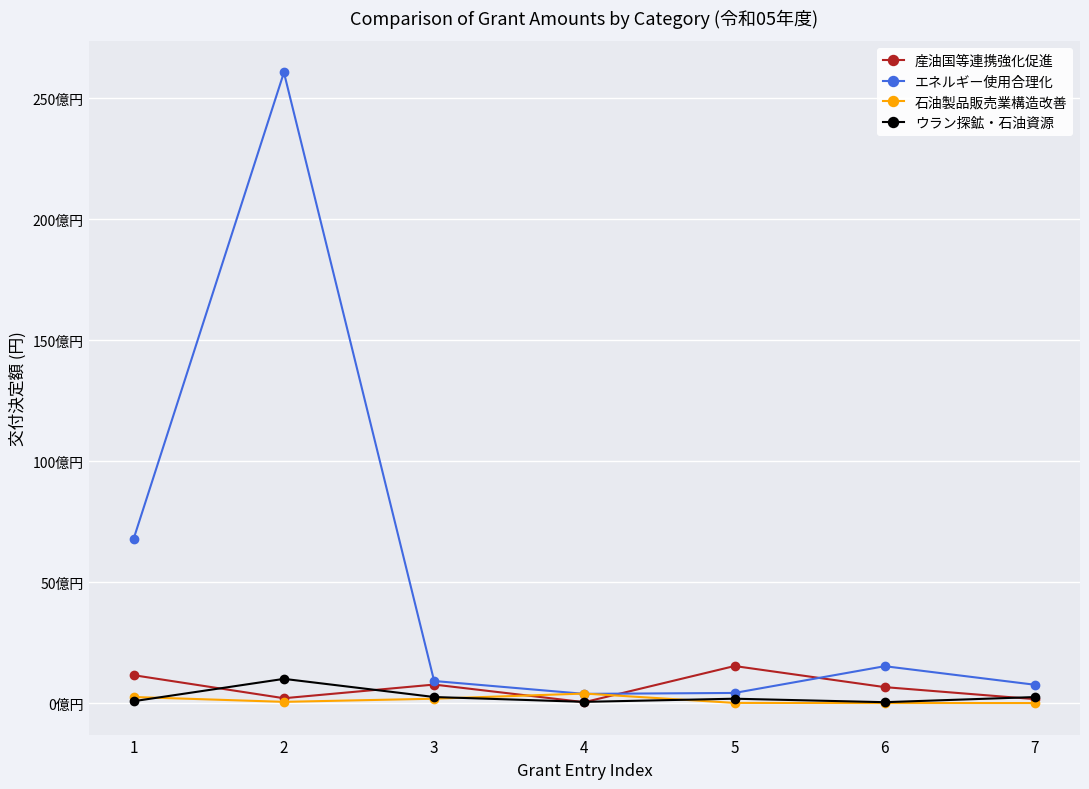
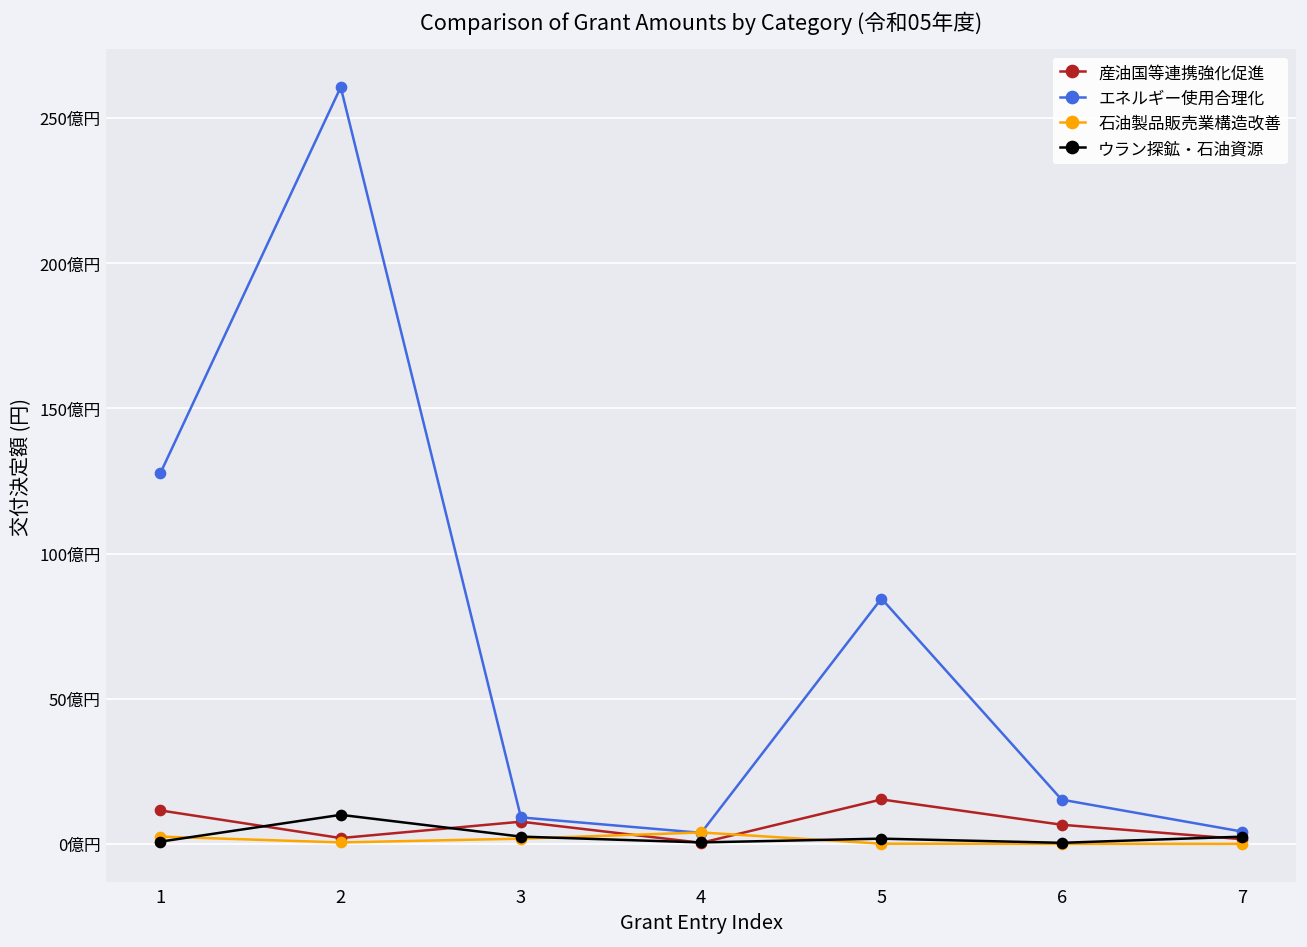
  {
    "産油国等連携強化促進": {
      "1": "12億円",
      "2": "2億円",
      "3": "8億円",
      "5": "15億円",
      "6": "7億円"
    },
    "エネルギー使用合理化": {
-     "1": "68億円",
+     "1": "128億円",
      "2": "261億円",
      "3": "9億円",
-     "5": "4億円",
+     "5": "84億円",
      "6": "15億円",
-     "7": "8億円"
+     "7": "4億円"
    },
    "石油製品販売業構造改善": {
      "1": "3億円",
      "2": "1億円",
      "5": "0億円",
      "7": "0億円"
    },
    "ウラン探鉱・石油資源": {
      "1": "1億円",
      "2": "10億円",
      "5": "2億円"
    }
  }
